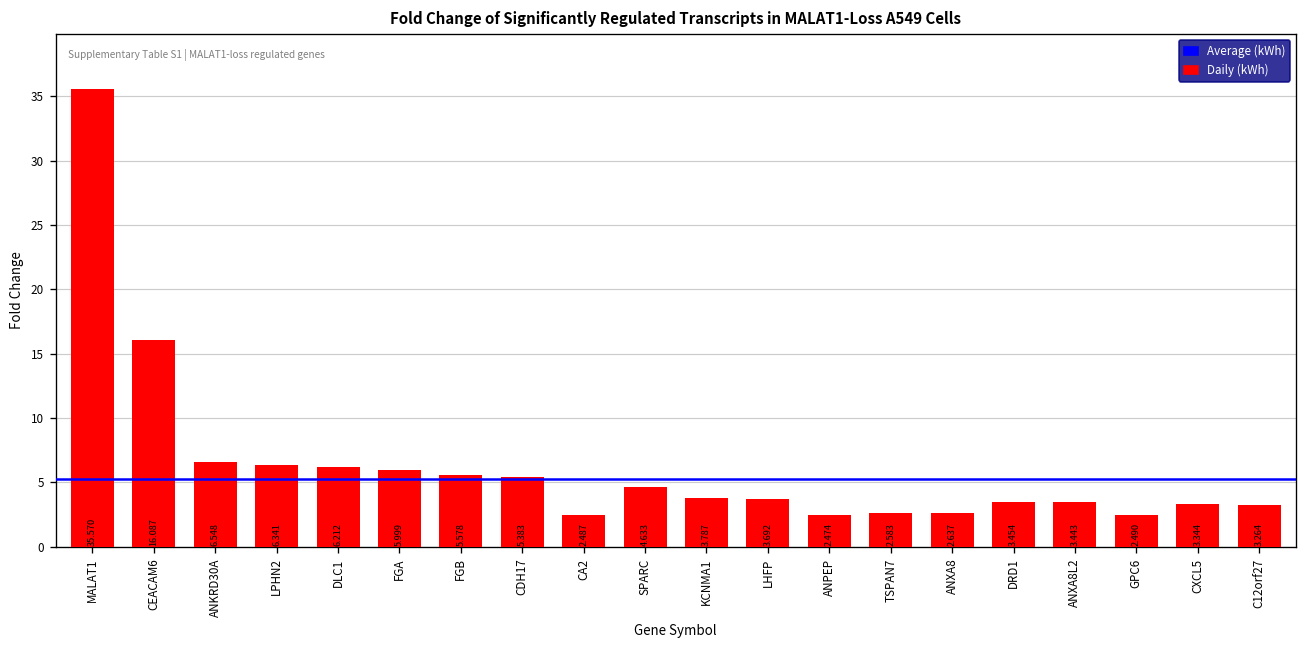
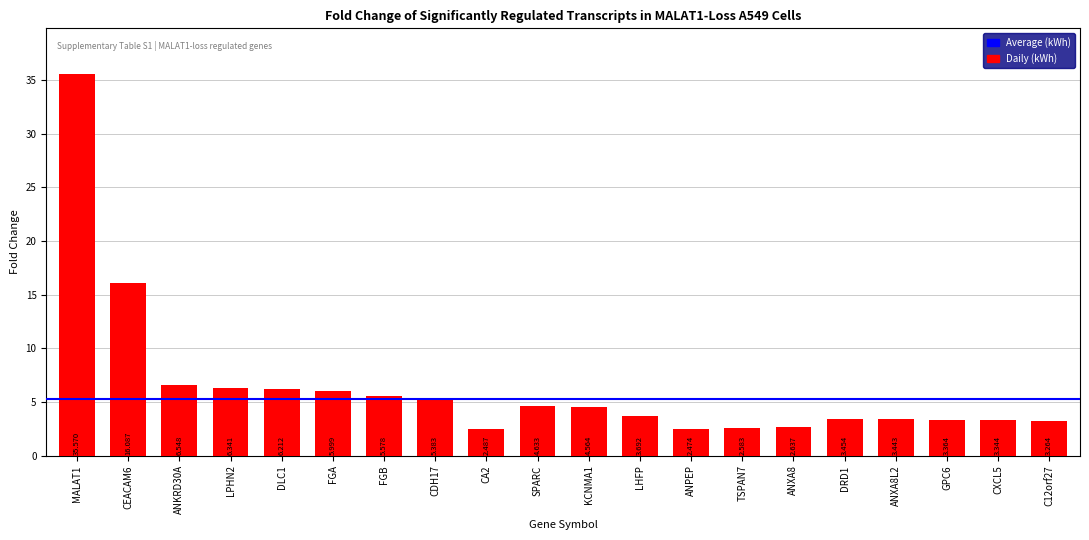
  {
    "MALAT1": 35.570,
    "CEACAM6": 16.087,
    "ANKRD30A": 6.548,
    "LPHN2": 6.341,
    "DLC1": 6.212,
    "FGA": 5.999,
    "FGB": 5.578,
    "CDH17": 5.383,
    "CA2": 2.487,
    "SPARC": 4.633,
-   "KCNMA1": 3.787,
+   "KCNMA1": 4.564,
    "LHFP": 3.692,
    "ANPEP": 2.474,
    "TSPAN7": 2.583,
    "ANXA8": 2.637,
    "DRD1": 3.454,
    "ANXA8L2": 3.443,
-   "GPC6": 2.490,
+   "GPC6": 3.364,
    "CXCL5": 3.344,
    "C12orf27": 3.264
  }
